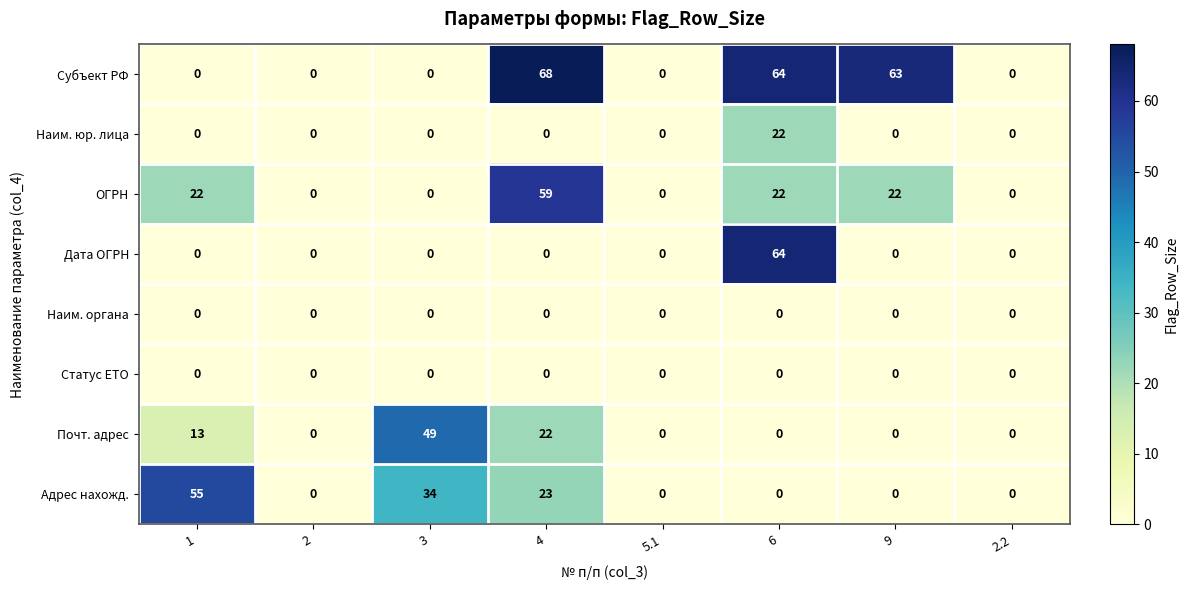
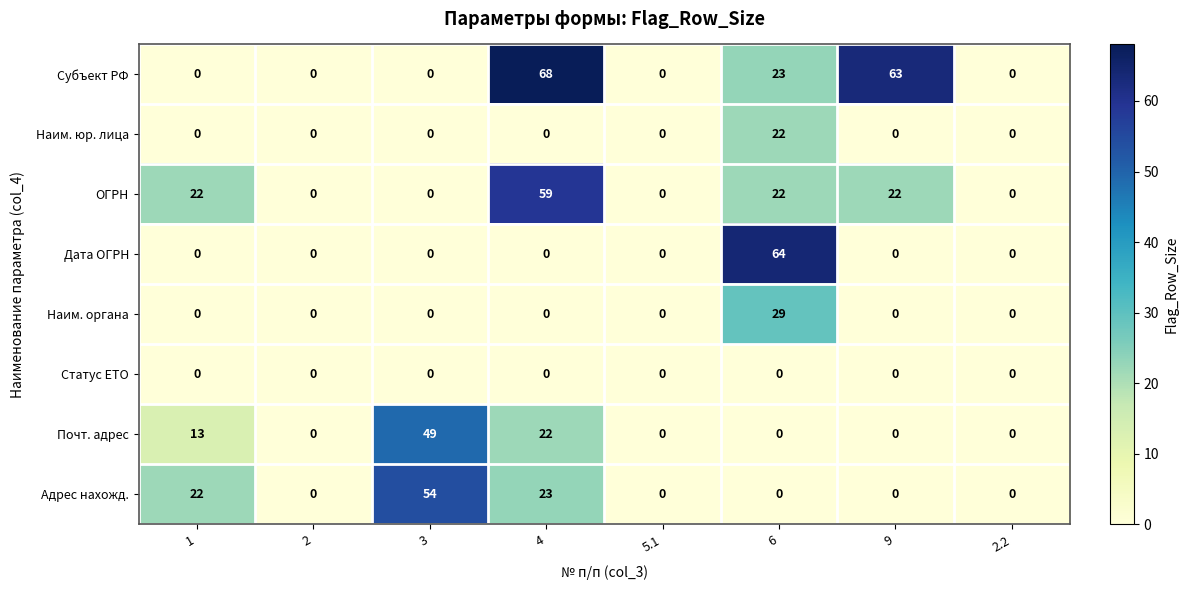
  {
    "Субъект РФ": {
      "1": 0,
      "2": 0,
      "3": 0,
      "4": 68,
      "5.1": 0,
-     "6": 64,
+     "6": 23,
      "9": 63,
      "2.2": 0
    },
    "Наим. юр. лица": {
      "1": 0,
      "2": 0,
      "3": 0,
      "4": 0,
      "5.1": 0,
      "6": 22,
      "9": 0,
      "2.2": 0
    },
    "ОГРН": {
      "1": 22,
      "2": 0,
      "3": 0,
      "4": 59,
      "5.1": 0,
      "6": 22,
      "9": 22,
      "2.2": 0
    },
    "Дата ОГРН": {
      "1": 0,
      "2": 0,
      "3": 0,
      "4": 0,
      "5.1": 0,
      "6": 64,
      "9": 0,
      "2.2": 0
    },
    "Наим. органа": {
      "1": 0,
      "2": 0,
      "3": 0,
      "4": 0,
      "5.1": 0,
-     "6": 0,
+     "6": 29,
      "9": 0,
      "2.2": 0
    },
    "Статус ЕТО": {
      "1": 0,
      "2": 0,
      "3": 0,
      "4": 0,
      "5.1": 0,
      "6": 0,
      "9": 0,
      "2.2": 0
    },
    "Почт. адрес": {
      "1": 13,
      "2": 0,
      "3": 49,
      "4": 22,
      "5.1": 0,
      "6": 0,
      "9": 0,
      "2.2": 0
    },
    "Адрес нахожд.": {
-     "1": 55,
+     "1": 22,
      "2": 0,
-     "3": 34,
+     "3": 54,
      "4": 23,
      "5.1": 0,
      "6": 0,
      "9": 0,
      "2.2": 0
    }
  }
